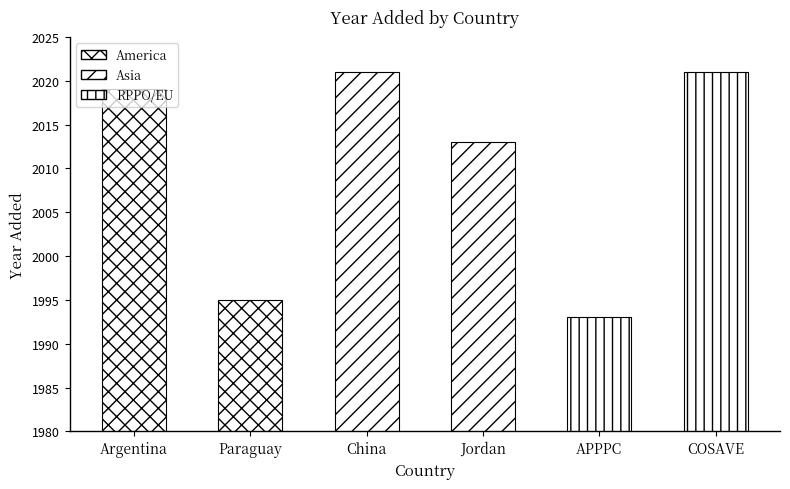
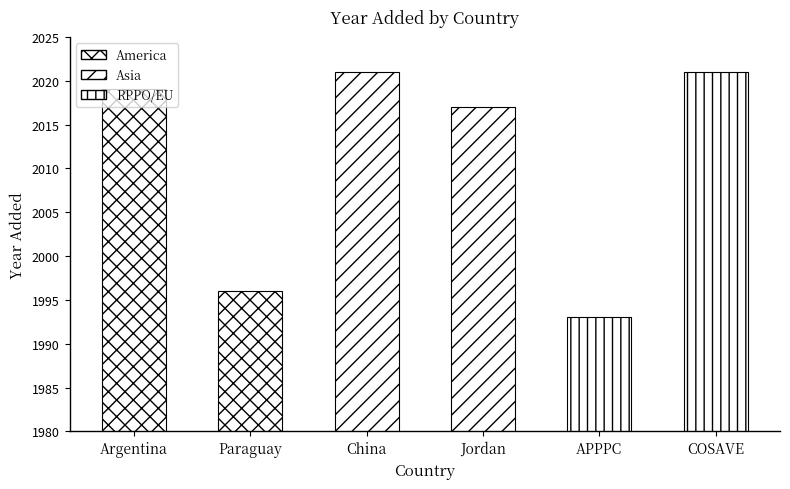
  {
-   "Paraguay": 1995,
+   "Paraguay": 1996,
    "China": 2021,
-   "Jordan": 2013,
+   "Jordan": 2017,
    "APPPC": 1993,
    "COSAVE": 2021
  }
